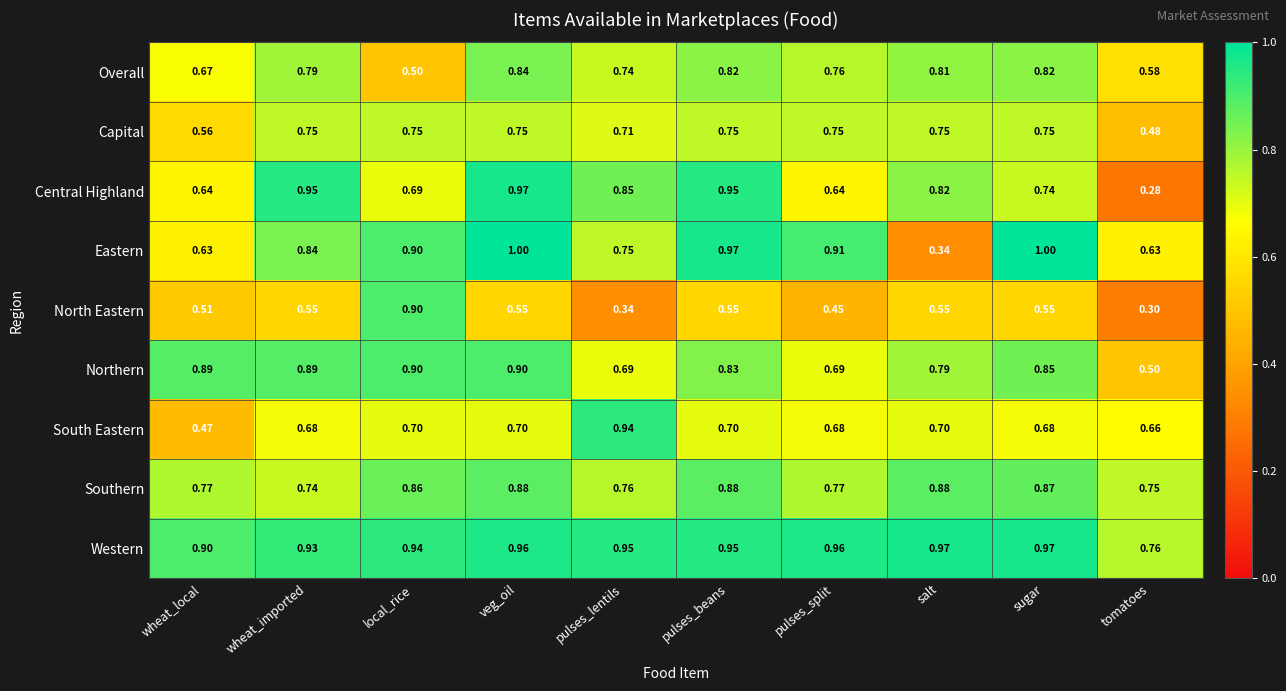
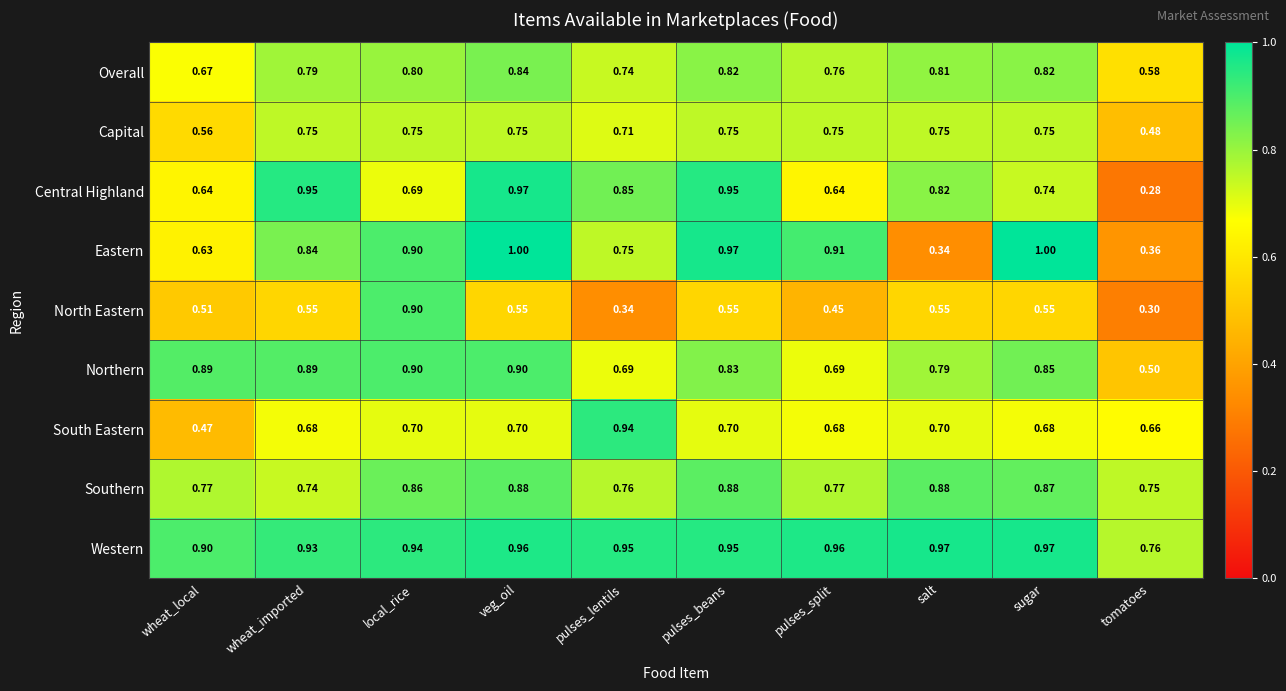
  {
    "Overall": {
      "wheat_local": 0.67,
      "wheat_imported": 0.79,
-     "local_rice": 0.50,
+     "local_rice": 0.80,
      "veg_oil": 0.84,
      "pulses_lentils": 0.74,
      "pulses_beans": 0.82,
      "pulses_split": 0.76,
      "salt": 0.81,
      "sugar": 0.82,
      "tomatoes": 0.58
    },
    "Capital": {
      "wheat_local": 0.56,
      "wheat_imported": 0.75,
      "local_rice": 0.75,
      "veg_oil": 0.75,
      "pulses_lentils": 0.71,
      "pulses_beans": 0.75,
      "pulses_split": 0.75,
      "salt": 0.75,
      "sugar": 0.75,
      "tomatoes": 0.48
    },
    "Central Highland": {
      "wheat_local": 0.64,
      "wheat_imported": 0.95,
      "local_rice": 0.69,
      "veg_oil": 0.97,
      "pulses_lentils": 0.85,
      "pulses_beans": 0.95,
      "pulses_split": 0.64,
      "salt": 0.82,
      "sugar": 0.74,
      "tomatoes": 0.28
    },
    "Eastern": {
      "wheat_local": 0.63,
      "wheat_imported": 0.84,
      "local_rice": 0.90,
      "veg_oil": 1.00,
      "pulses_lentils": 0.75,
      "pulses_beans": 0.97,
      "pulses_split": 0.91,
      "salt": 0.34,
      "sugar": 1.00,
-     "tomatoes": 0.63
+     "tomatoes": 0.36
    },
    "North Eastern": {
      "wheat_local": 0.51,
      "wheat_imported": 0.55,
      "local_rice": 0.90,
      "veg_oil": 0.55,
      "pulses_lentils": 0.34,
      "pulses_beans": 0.55,
      "pulses_split": 0.45,
      "salt": 0.55,
      "sugar": 0.55,
      "tomatoes": 0.30
    },
    "Northern": {
      "wheat_local": 0.89,
      "wheat_imported": 0.89,
      "local_rice": 0.90,
      "veg_oil": 0.90,
      "pulses_lentils": 0.69,
      "pulses_beans": 0.83,
      "pulses_split": 0.69,
      "salt": 0.79,
      "sugar": 0.85,
      "tomatoes": 0.50
    },
    "South Eastern": {
      "wheat_local": 0.47,
      "wheat_imported": 0.68,
      "local_rice": 0.70,
      "veg_oil": 0.70,
      "pulses_lentils": 0.94,
      "pulses_beans": 0.70,
      "pulses_split": 0.68,
      "salt": 0.70,
      "sugar": 0.68,
      "tomatoes": 0.66
    },
    "Southern": {
      "wheat_local": 0.77,
      "wheat_imported": 0.74,
      "local_rice": 0.86,
      "veg_oil": 0.88,
      "pulses_lentils": 0.76,
      "pulses_beans": 0.88,
      "pulses_split": 0.77,
      "salt": 0.88,
      "sugar": 0.87,
      "tomatoes": 0.75
    },
    "Western": {
      "wheat_local": 0.90,
      "wheat_imported": 0.93,
      "local_rice": 0.94,
      "veg_oil": 0.96,
      "pulses_lentils": 0.95,
      "pulses_beans": 0.95,
      "pulses_split": 0.96,
      "salt": 0.97,
      "sugar": 0.97,
      "tomatoes": 0.76
    }
  }
